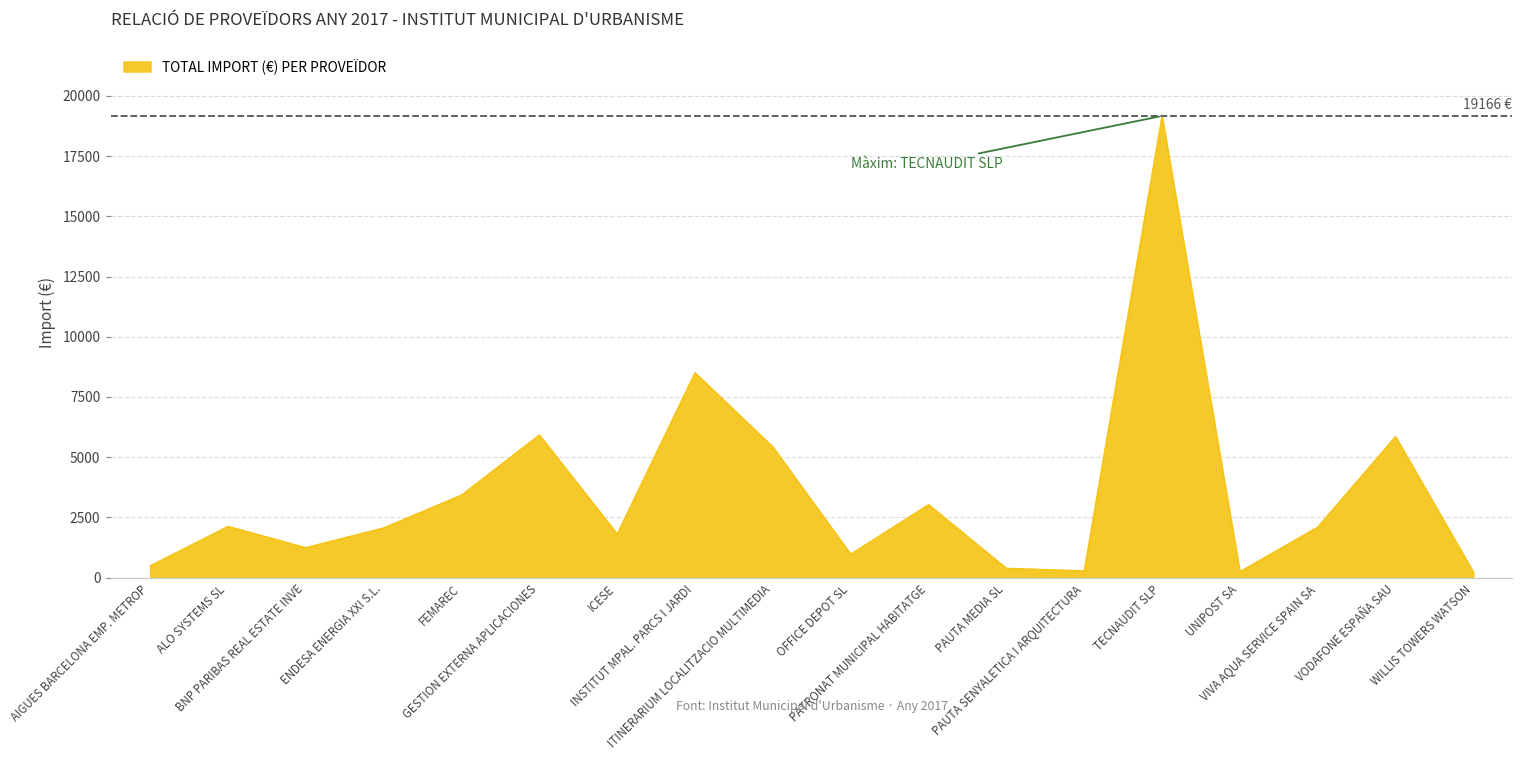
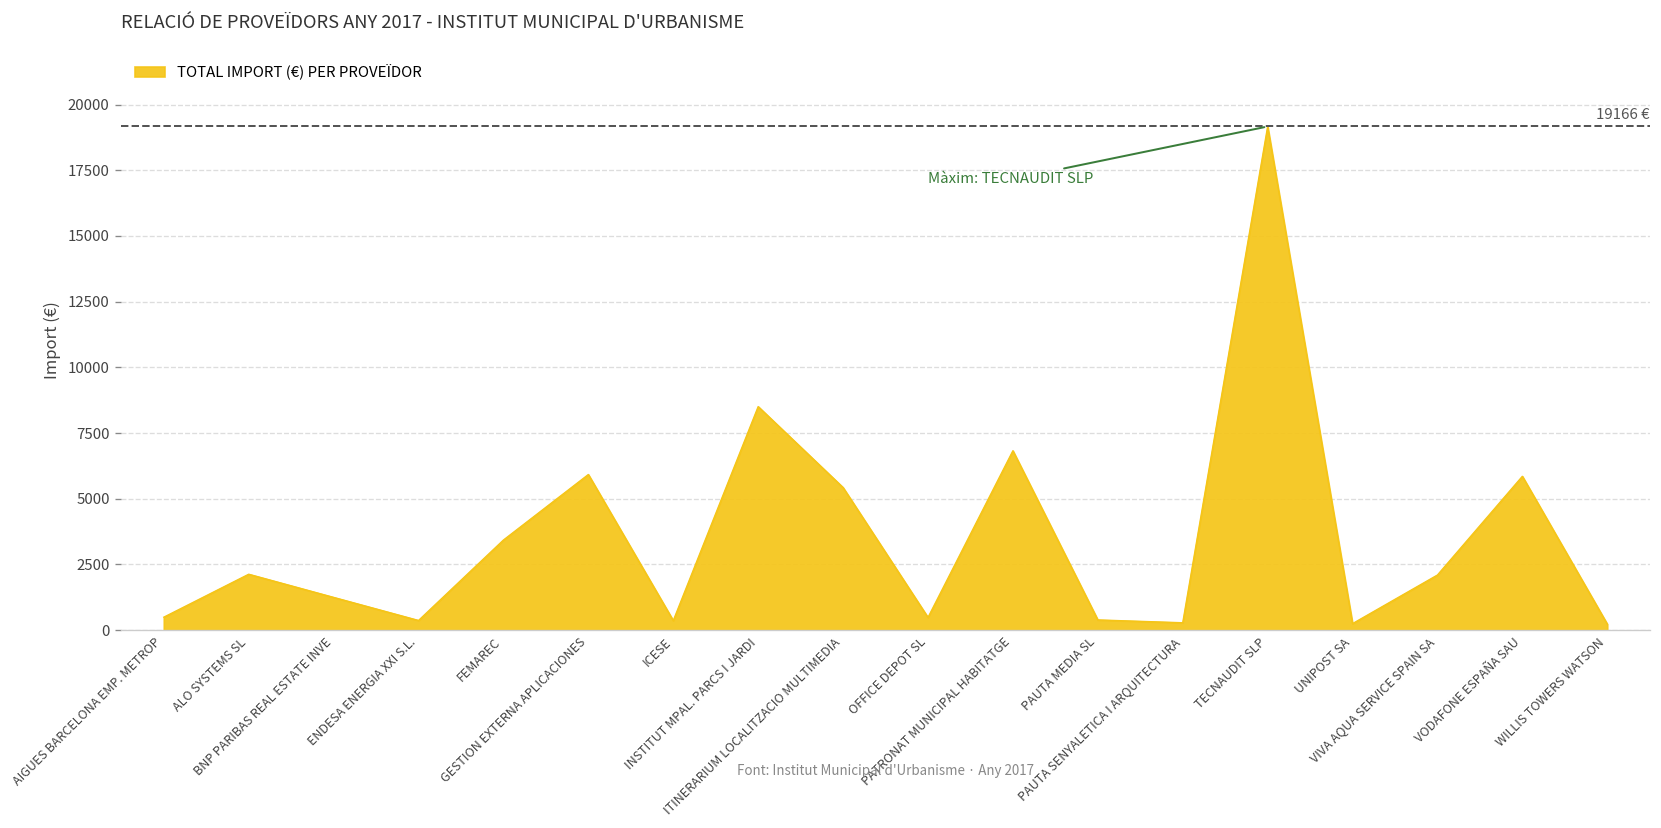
  {
    "AIGUES BARCELONA EMP. METROP": 500,
    "ALO SYSTEMS SL": 2100,
    "BNP PARIBAS REAL ESTATE INVE": 1200,
-   "ENDESA ENERGIA XXI S.L.": 2100,
+   "ENDESA ENERGIA XXI S.L.": 400,
    "FEMAREC": 3400,
    "GESTION EXTERNA APLICACIONES": 5900,
-   "ICESE": 1800,
+   "ICESE": 400,
    "INSTITUT MPAL. PARCS I JARDI": 8500,
    "ITINERARIUM LOCALITZACIO MULTIMEDIA": 5400,
-   "OFFICE DEPOT SL": 1000,
-   "PATRONAT MUNICIPAL HABITATGE": 3000,
+   "OFFICE DEPOT SL": 500,
+   "PATRONAT MUNICIPAL HABITATGE": 6800,
    "PAUTA MEDIA SL": 400,
    "PAUTA SENYALETICA I ARQUITECTURA": 300,
    "TECNAUDIT SLP": 19200,
    "UNIPOST SA": 300,
    "VIVA AQUA SERVICE SPAIN SA": 2100,
    "VODAFONE ESPAÑA SAU": 5900,
    "WILLIS TOWERS WATSON": 200
  }
